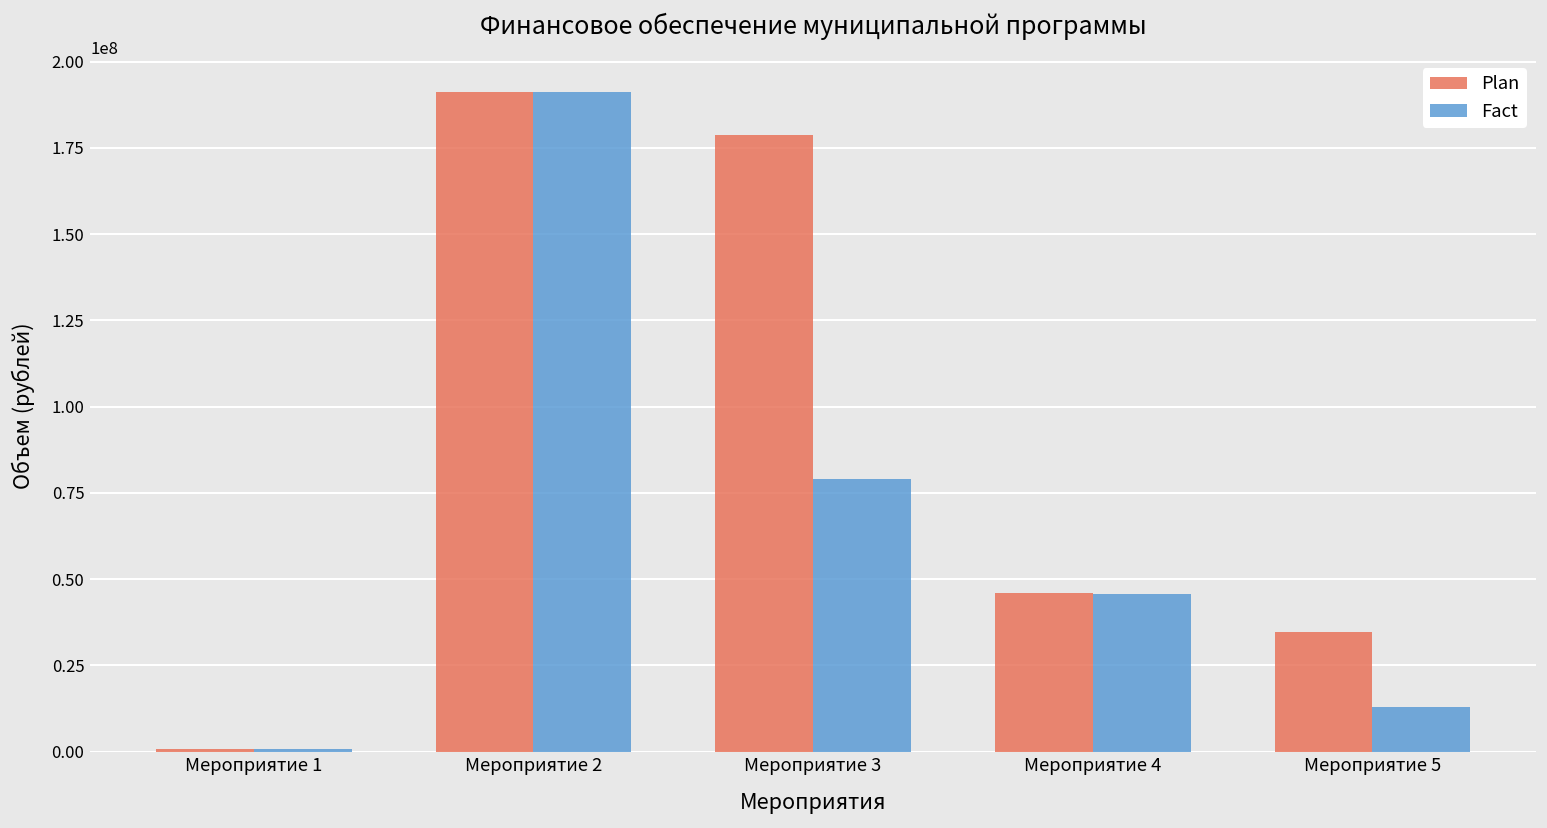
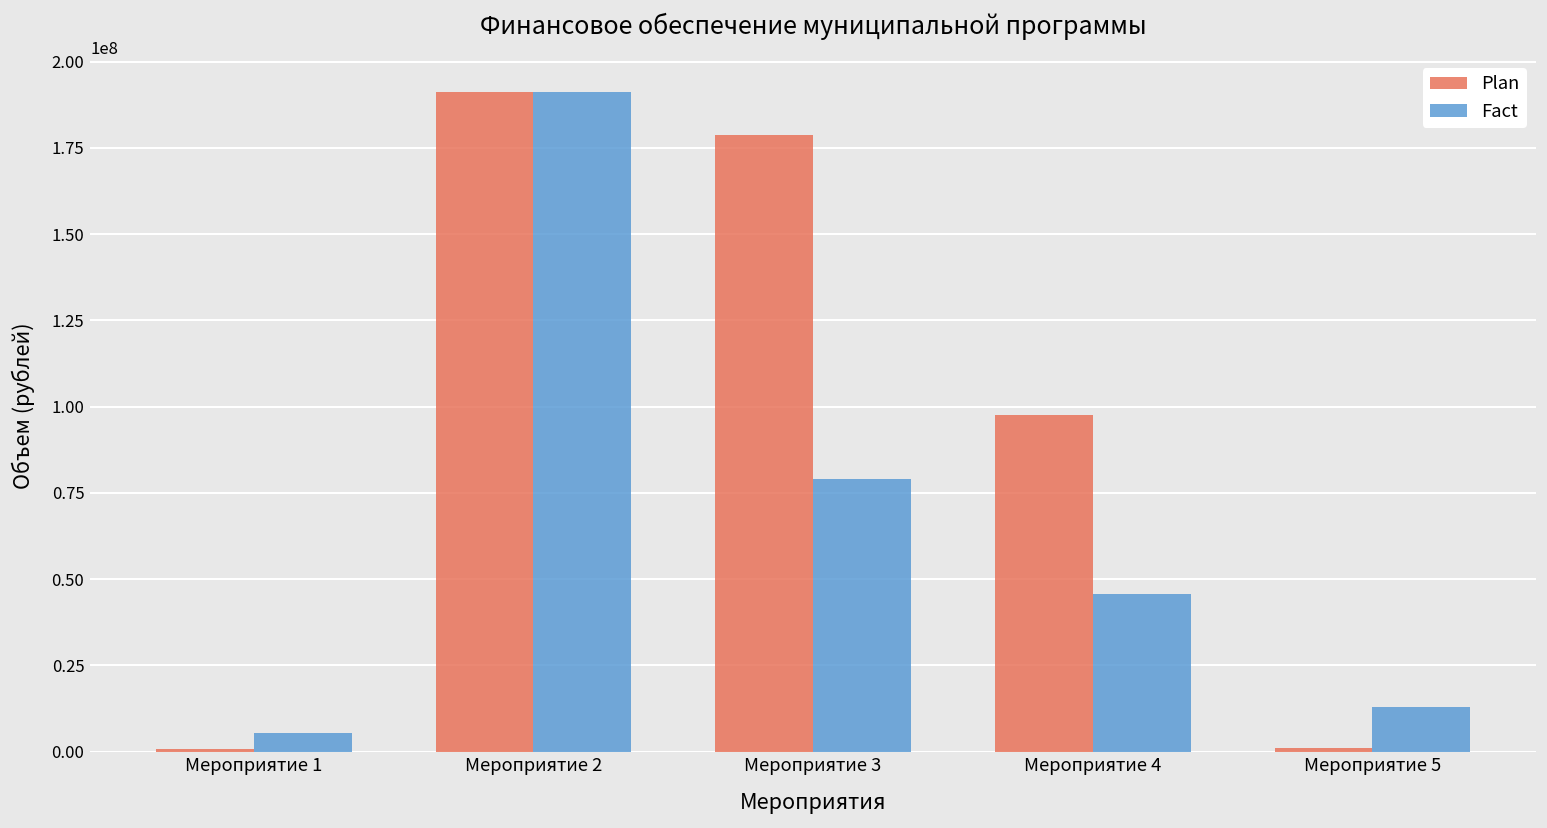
  {
    "Plan": {
      "Мероприятие 2": 191000000,
      "Мероприятие 3": 179000000,
-     "Мероприятие 4": 46000000,
-     "Мероприятие 5": 35000000
+     "Мероприятие 4": 97000000,
+     "Мероприятие 5": 1000000
    },
    "Fact": {
-     "Мероприятие 1": 1000000,
+     "Мероприятие 1": 5000000,
      "Мероприятие 2": 191000000,
      "Мероприятие 3": 79000000,
      "Мероприятие 4": 46000000,
      "Мероприятие 5": 13000000
    }
  }
